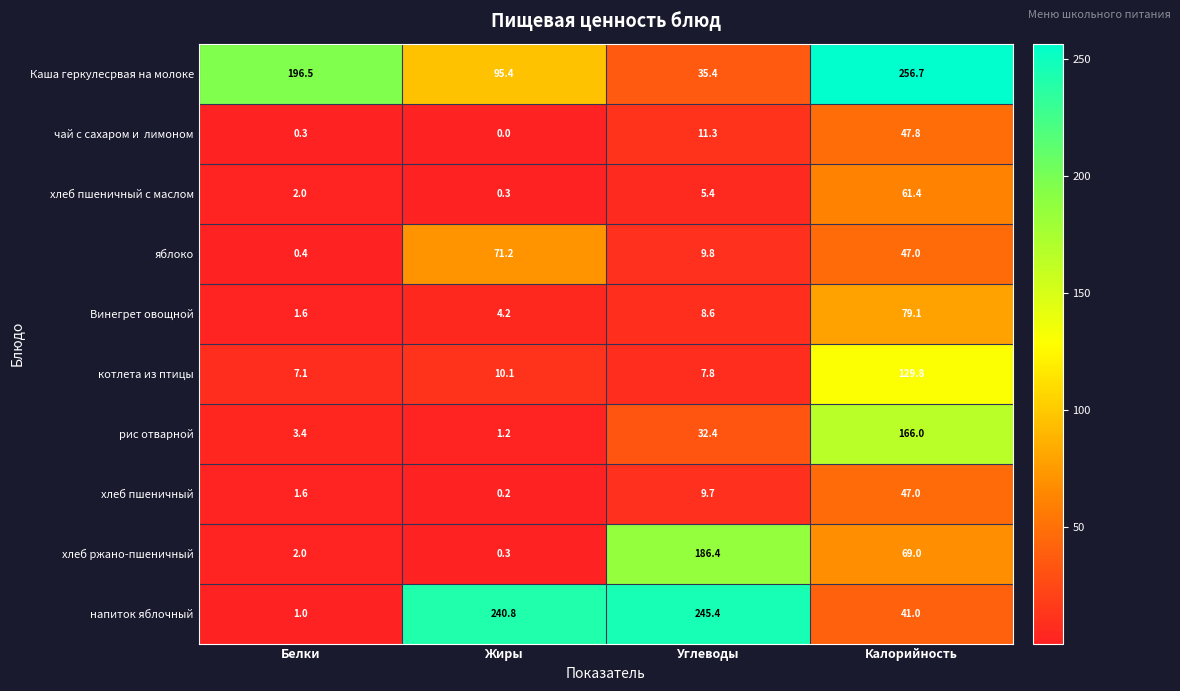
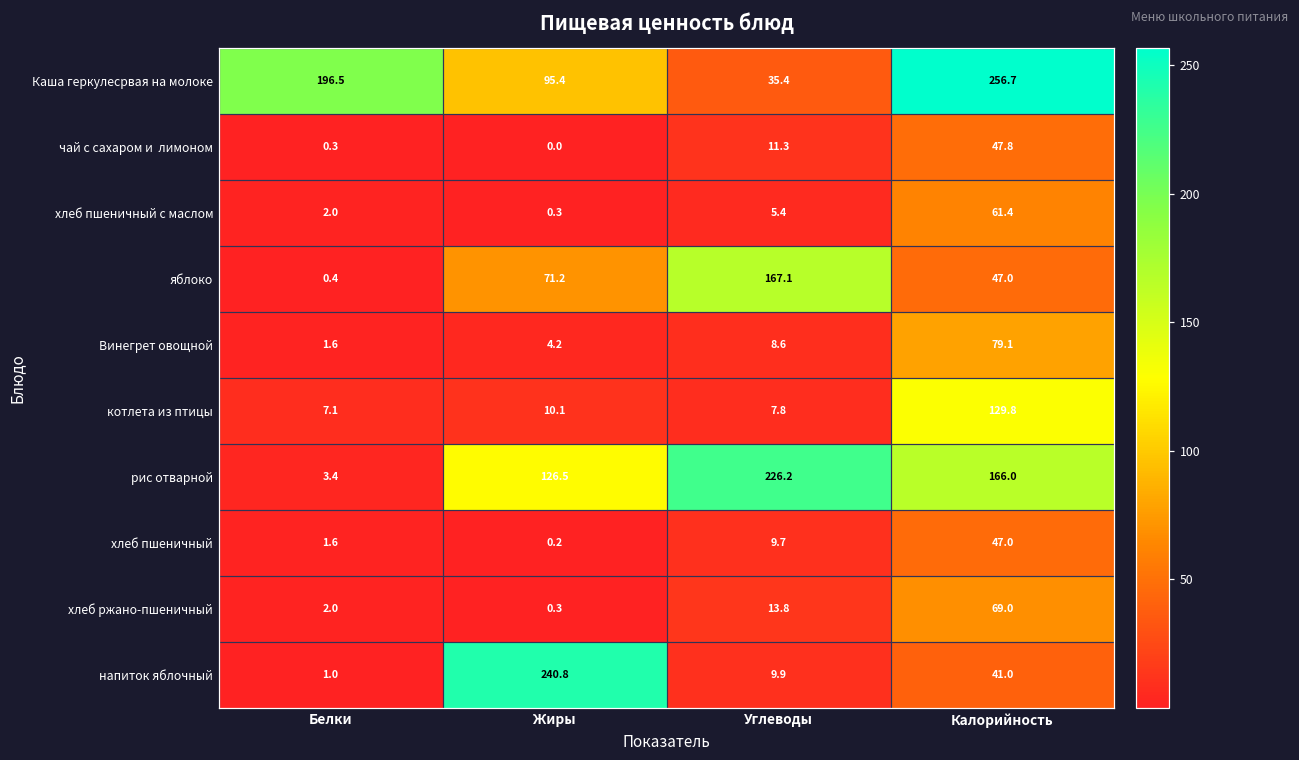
  {
    "Каша геркулесрвая на молоке": {
      "Белки": 196.5,
      "Жиры": 95.4,
      "Углеводы": 35.4,
      "Калорийность": 256.7
    },
    "чай с сахаром и лимоном": {
      "Белки": 0.3,
      "Жиры": 0.0,
      "Углеводы": 11.3,
      "Калорийность": 47.8
    },
    "хлеб пшеничный с маслом": {
      "Белки": 2.0,
      "Жиры": 0.3,
      "Углеводы": 5.4,
      "Калорийность": 61.4
    },
    "яблоко": {
      "Белки": 0.4,
      "Жиры": 71.2,
-     "Углеводы": 9.8,
+     "Углеводы": 167.1,
      "Калорийность": 47.0
    },
    "Винегрет овощной": {
      "Белки": 1.6,
      "Жиры": 4.2,
      "Углеводы": 8.6,
      "Калорийность": 79.1
    },
    "котлета из птицы": {
      "Белки": 7.1,
      "Жиры": 10.1,
      "Углеводы": 7.8,
      "Калорийность": 129.8
    },
    "рис отварной": {
      "Белки": 3.4,
-     "Жиры": 1.2,
-     "Углеводы": 32.4,
+     "Жиры": 126.5,
+     "Углеводы": 226.2,
      "Калорийность": 166.0
    },
    "хлеб пшеничный": {
      "Белки": 1.6,
      "Жиры": 0.2,
      "Углеводы": 9.7,
      "Калорийность": 47.0
    },
    "хлеб ржано-пшеничный": {
      "Белки": 2.0,
      "Жиры": 0.3,
-     "Углеводы": 186.4,
+     "Углеводы": 13.8,
      "Калорийность": 69.0
    },
    "напиток яблочный": {
      "Белки": 1.0,
      "Жиры": 240.8,
-     "Углеводы": 245.4,
+     "Углеводы": 9.9,
      "Калорийность": 41.0
    }
  }
